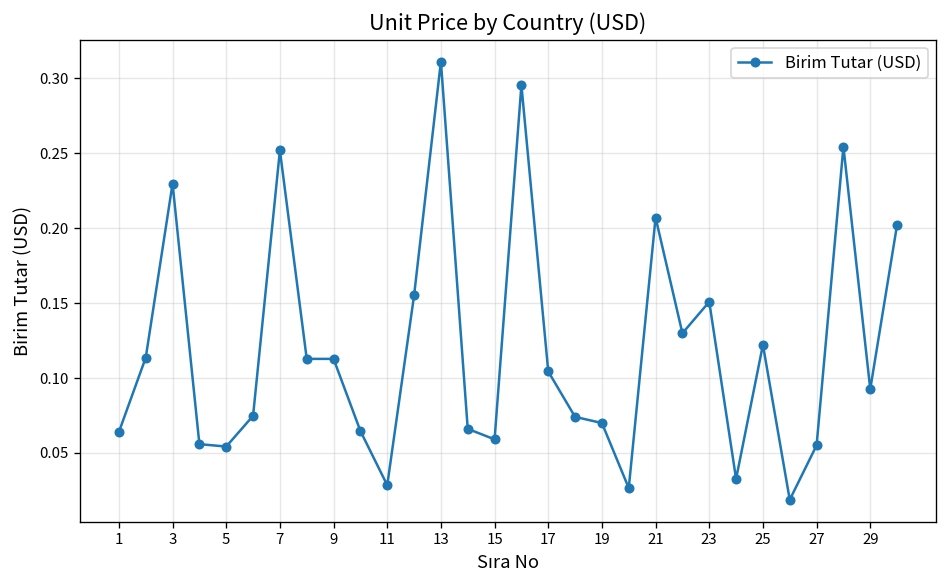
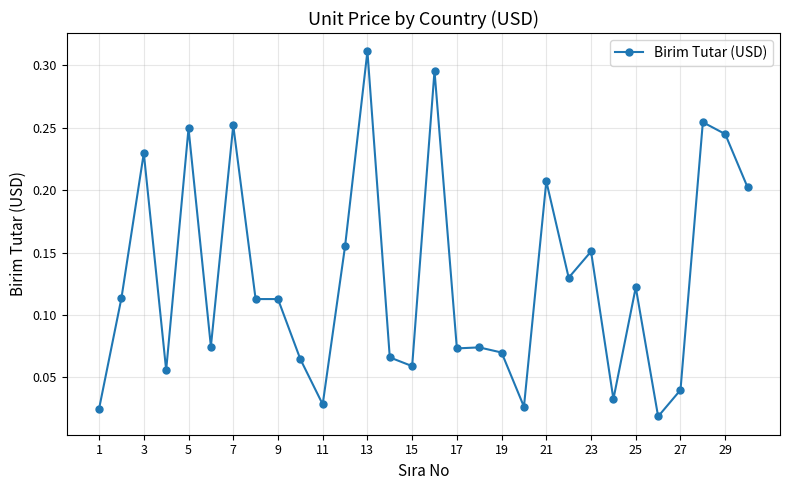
  {
-   "1": 0.064,
+   "1": 0.025,
    "3": 0.230,
-   "5": 0.054,
+   "5": 0.249,
    "7": 0.252,
    "9": 0.113,
    "11": 0.029,
    "13": 0.311,
    "15": 0.059,
-   "17": 0.104,
+   "17": 0.073,
    "19": 0.070,
    "21": 0.207,
    "23": 0.151,
    "25": 0.122,
-   "27": 0.055,
-   "29": 0.093
+   "27": 0.040,
+   "29": 0.245
  }
